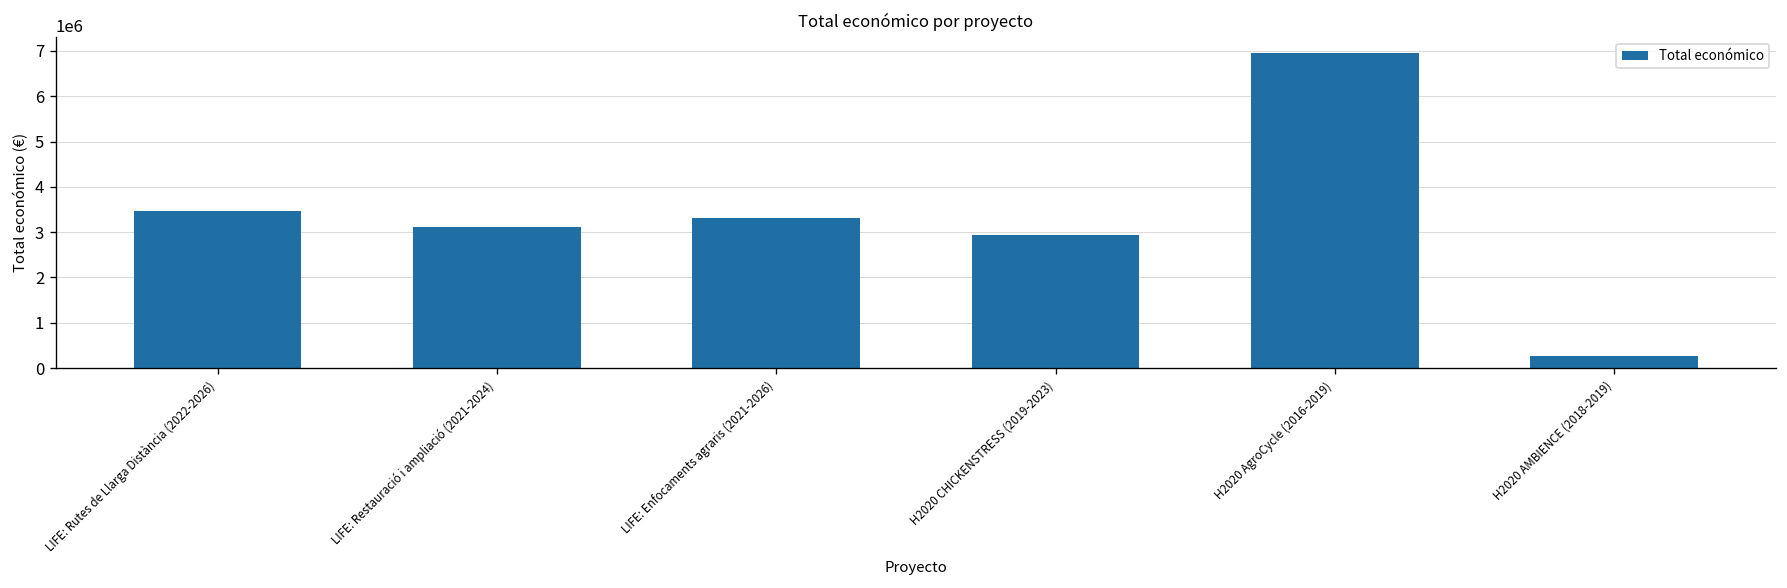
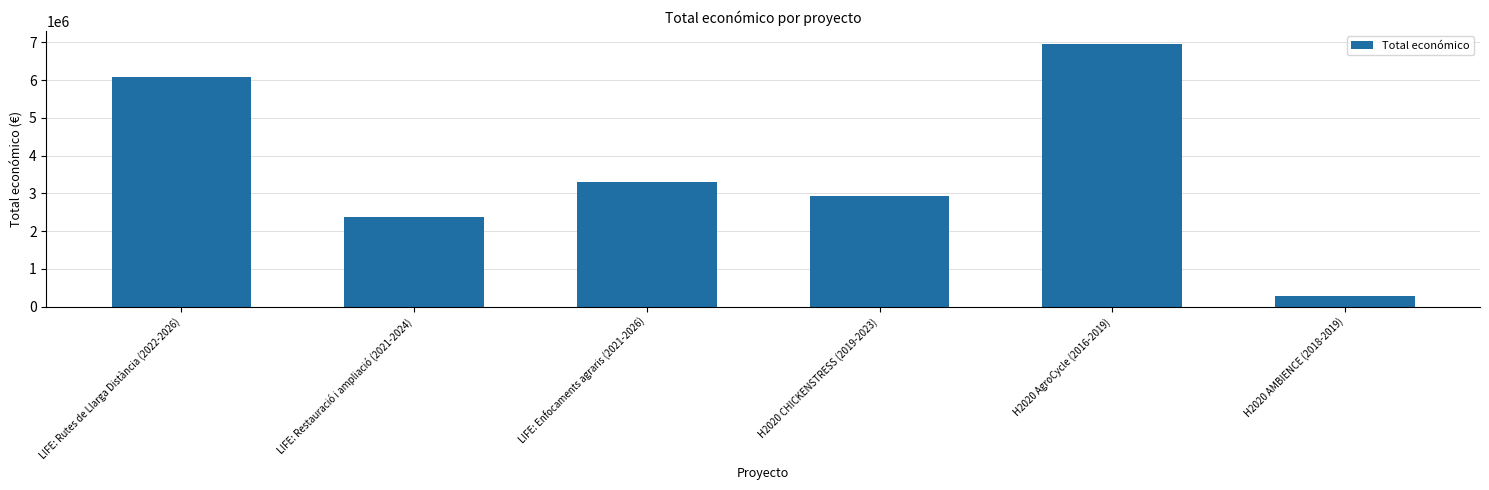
  {
-   "LIFE: Rutes de Llarga Distància (2022-2026)": 3500000,
-   "LIFE: Restauració i ampliació (2021-2024)": 3100000,
+   "LIFE: Rutes de Llarga Distància (2022-2026)": 6100000,
+   "LIFE: Restauració i ampliació (2021-2024)": 2400000,
    "LIFE: Enfocaments agraris (2021-2026)": 3300000,
    "H2020 CHICKENSTRESS (2019-2023)": 2900000,
    "H2020 AgroCycle (2016-2019)": 7000000,
    "H2020 AMBIENCE (2018-2019)": 300000
  }
